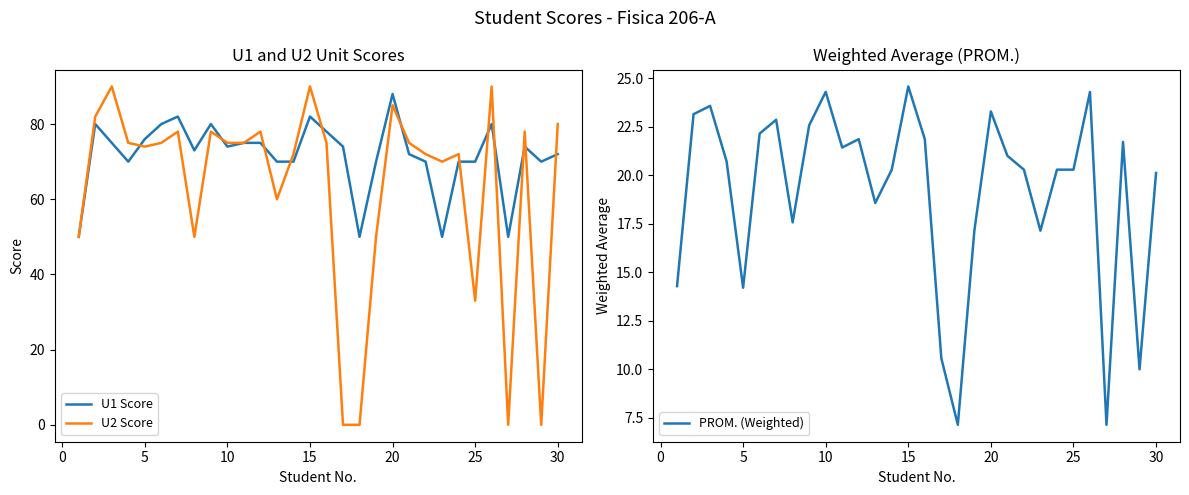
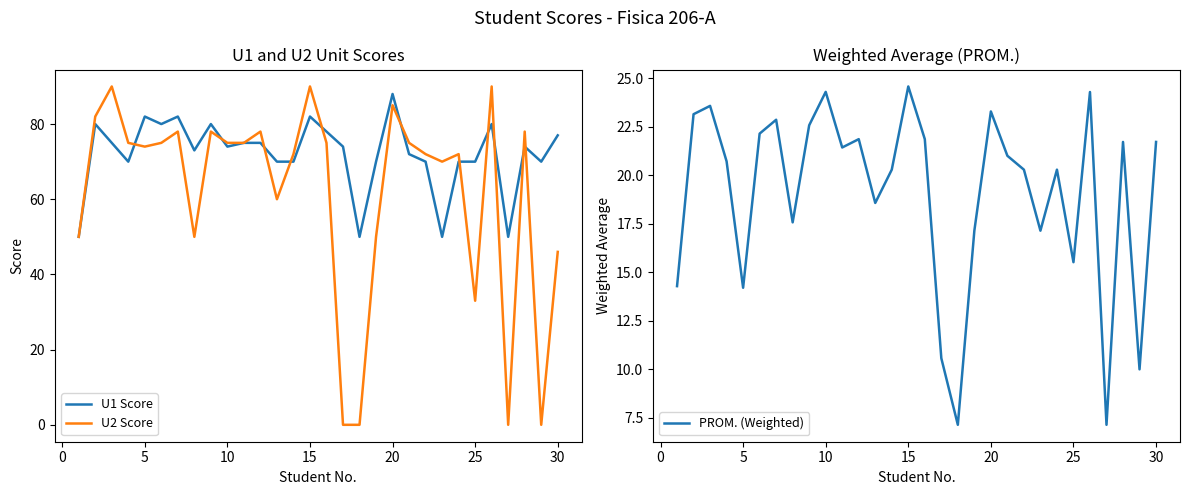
  {
    "U1 and U2 Unit Scores": {
      "U1 Score": {
-       "5": 76,
+       "5": 82,
        "10": 74,
        "15": 82,
        "20": 88,
        "25": 70,
-       "30": 72
+       "30": 77
      },
      "U2 Score": {
        "5": 74,
        "10": 75,
        "15": 90,
        "20": 85,
        "25": 33,
-       "30": 80
+       "30": 46
      }
    },
    "Weighted Average (PROM.)": {
      "5": 14.2,
      "10": 24.3,
      "15": 24.6,
      "20": 23.3,
-     "25": 20.3,
-     "30": 20.1
+     "25": 15.5,
+     "30": 21.7
    }
  }
